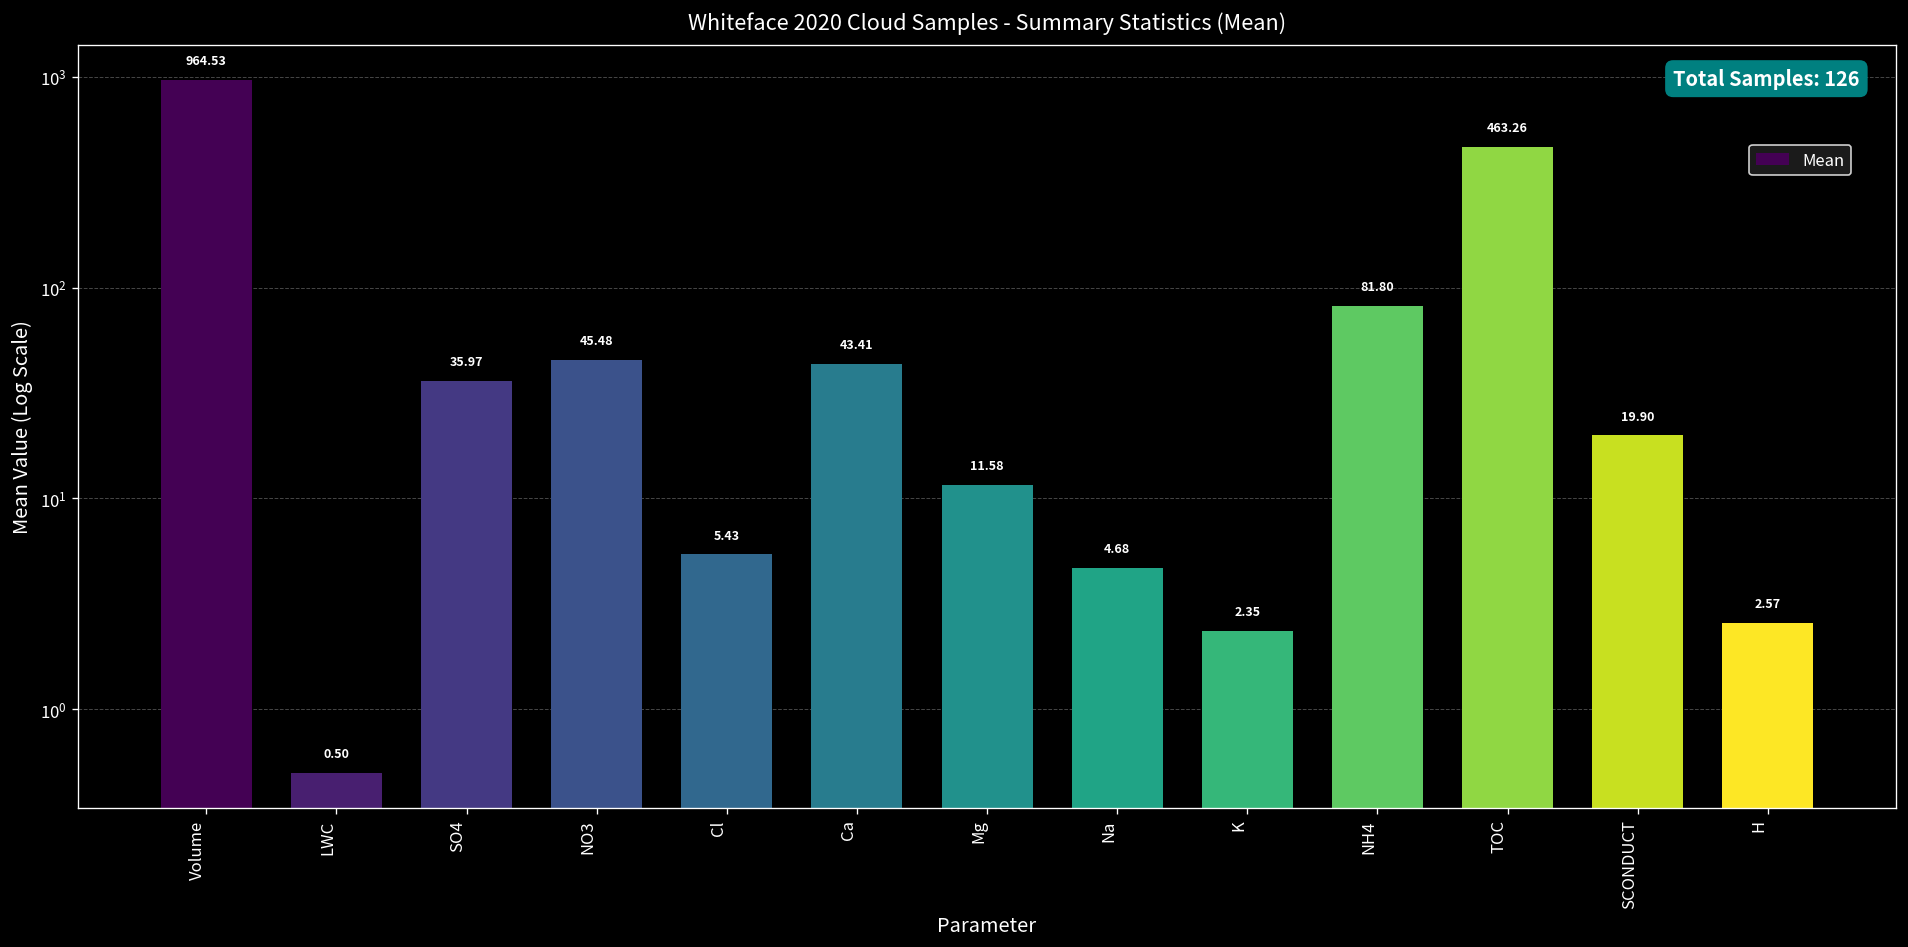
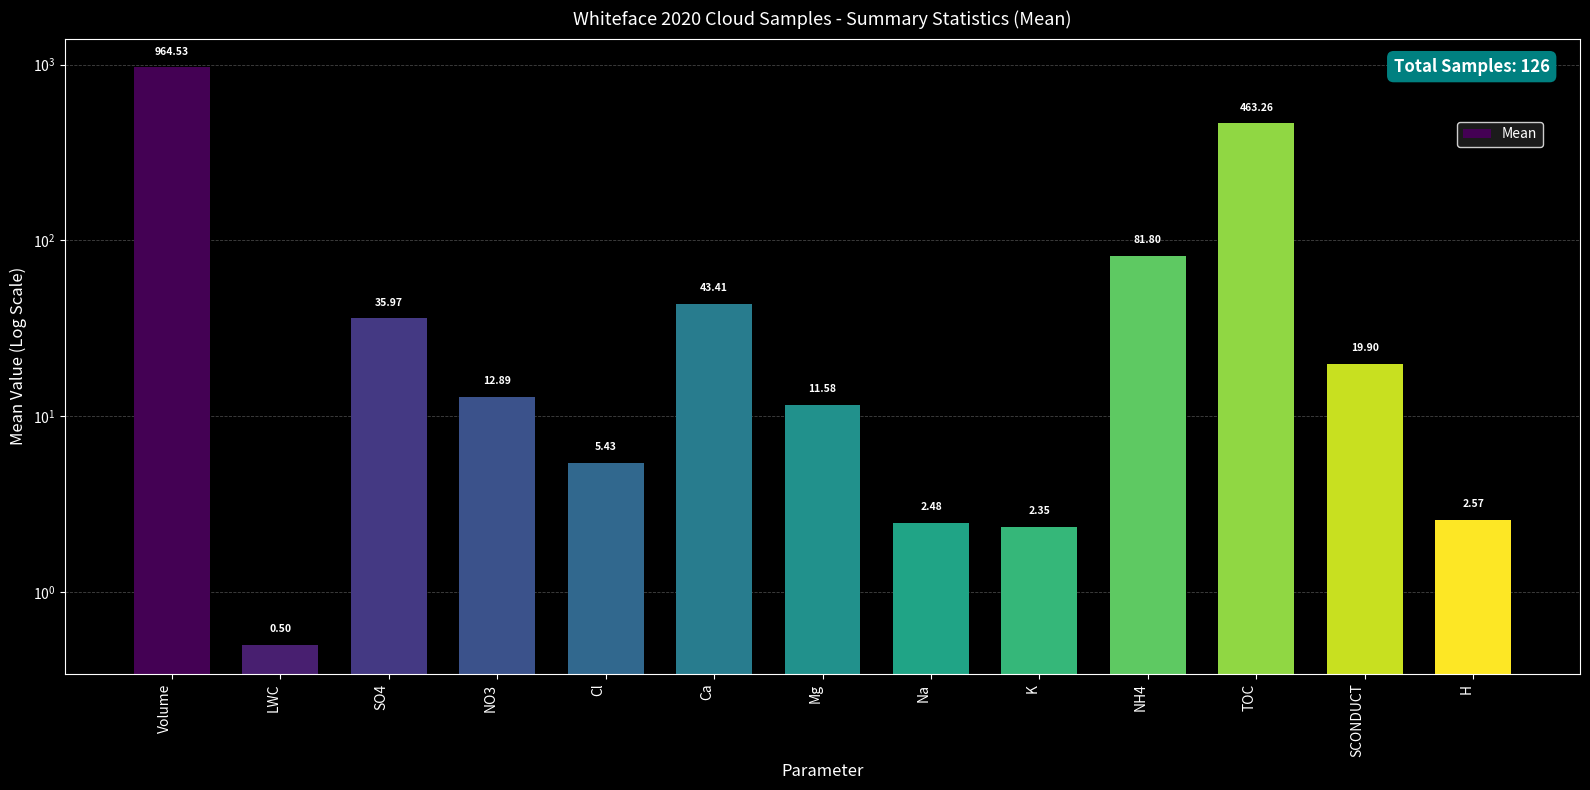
  {
    "Volume": 964.53,
    "LWC": 0.50,
    "SO4": 35.97,
-   "NO3": 45.48,
+   "NO3": 12.89,
    "Cl": 5.43,
    "Ca": 43.41,
    "Mg": 11.58,
-   "Na": 4.68,
+   "Na": 2.48,
    "K": 2.35,
    "NH4": 81.80,
    "TOC": 463.26,
    "SCONDUCT": 19.90,
    "H": 2.57
  }
